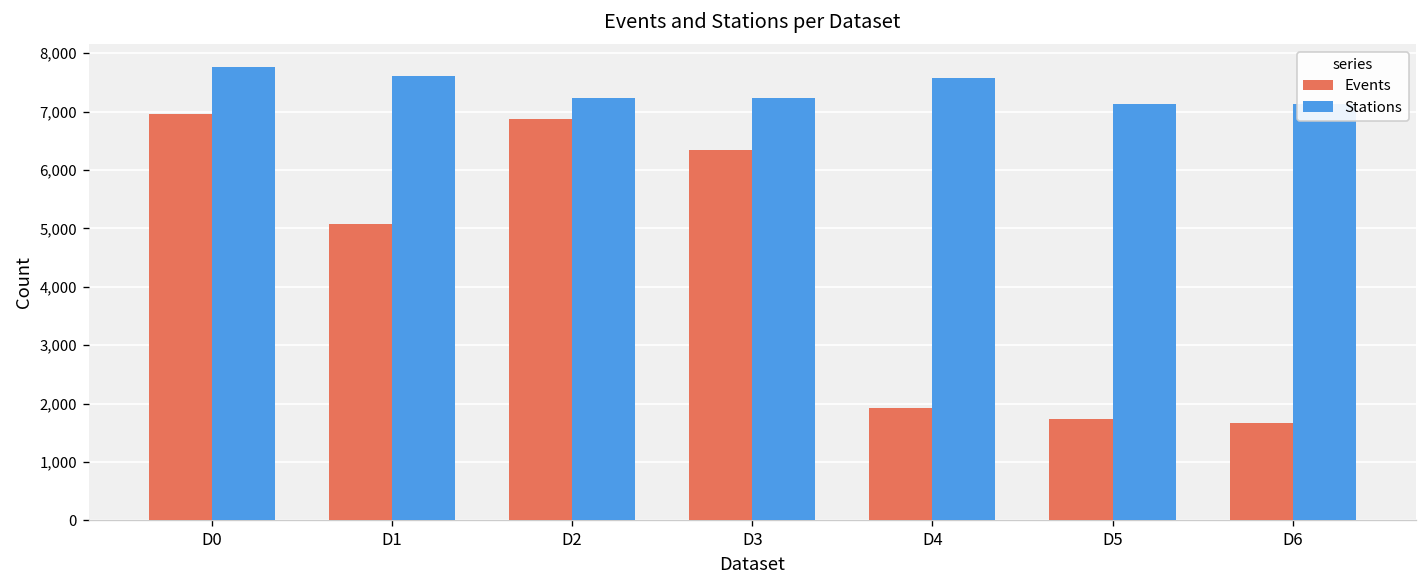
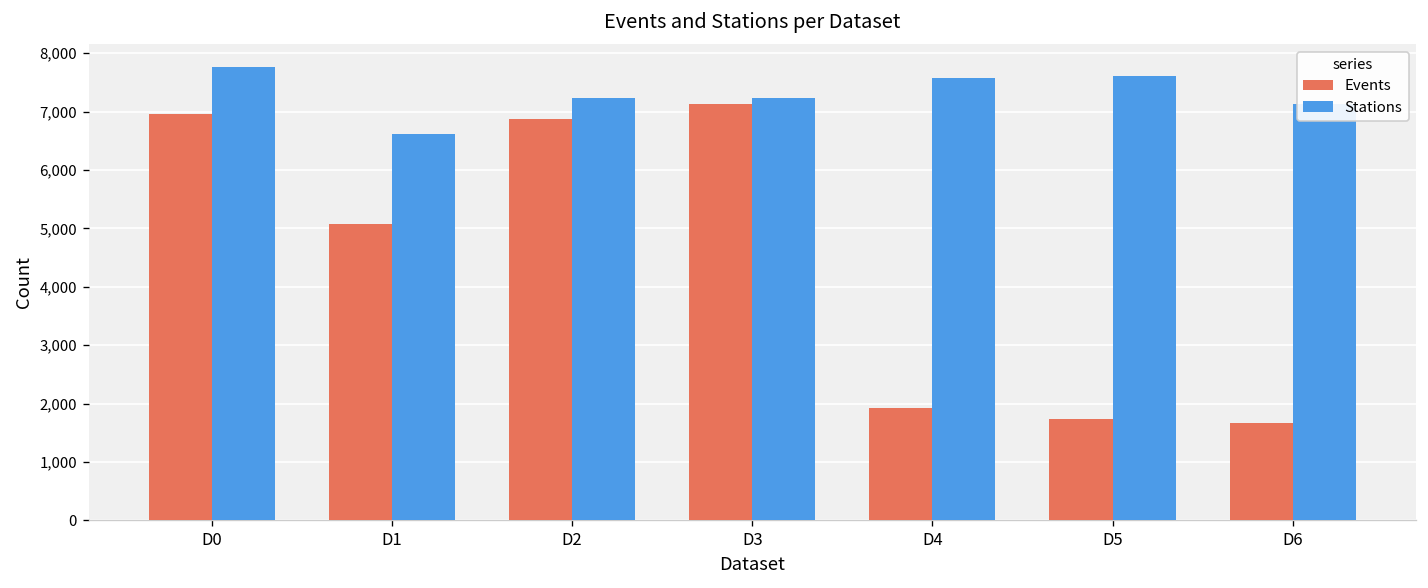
  {
    "Events": {
      "D0": "7,000",
      "D1": "5,100",
      "D2": "6,900",
-     "D3": "6,300",
+     "D3": "7,100",
      "D4": "1,900",
      "D5": "1,700",
      "D6": "1,700"
    },
    "Stations": {
      "D0": "7,800",
-     "D1": "7,600",
+     "D1": "6,600",
      "D2": "7,200",
      "D3": "7,200",
      "D4": "7,600",
-     "D5": "7,100"
+     "D5": "7,600"
    }
  }
